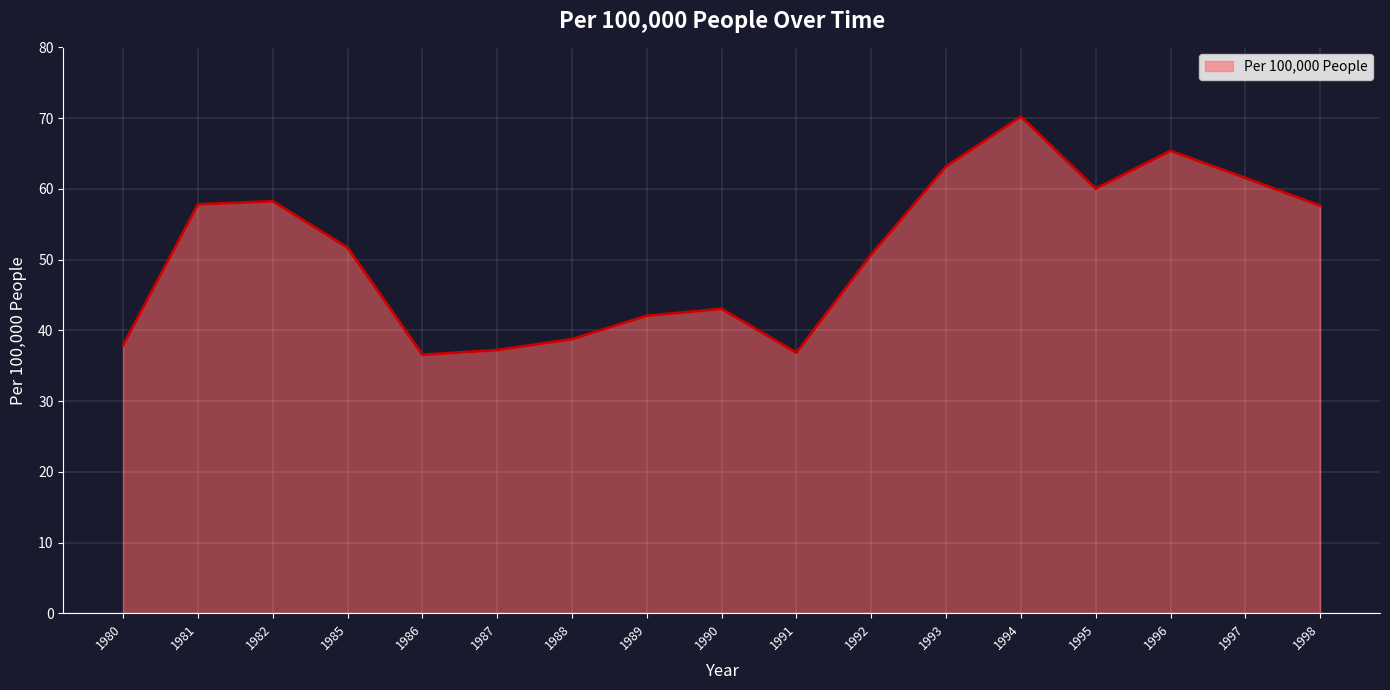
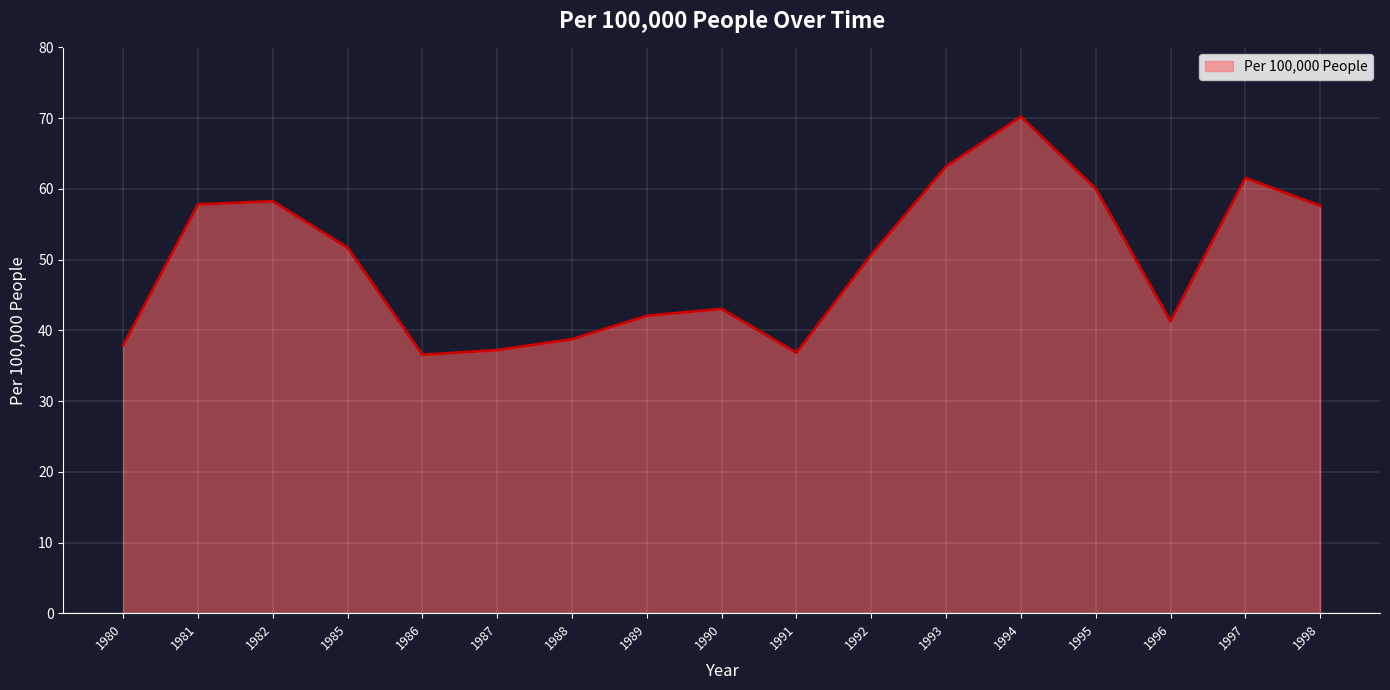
  {
    "1980": 38,
    "1981": 58,
    "1982": 58,
    "1985": 52,
    "1986": 37,
    "1987": 37,
    "1988": 39,
    "1989": 42,
    "1990": 43,
    "1991": 37,
    "1992": 51,
    "1993": 63,
    "1994": 70,
    "1995": 60,
-   "1996": 65,
+   "1996": 41,
    "1997": 62,
    "1998": 58
  }
